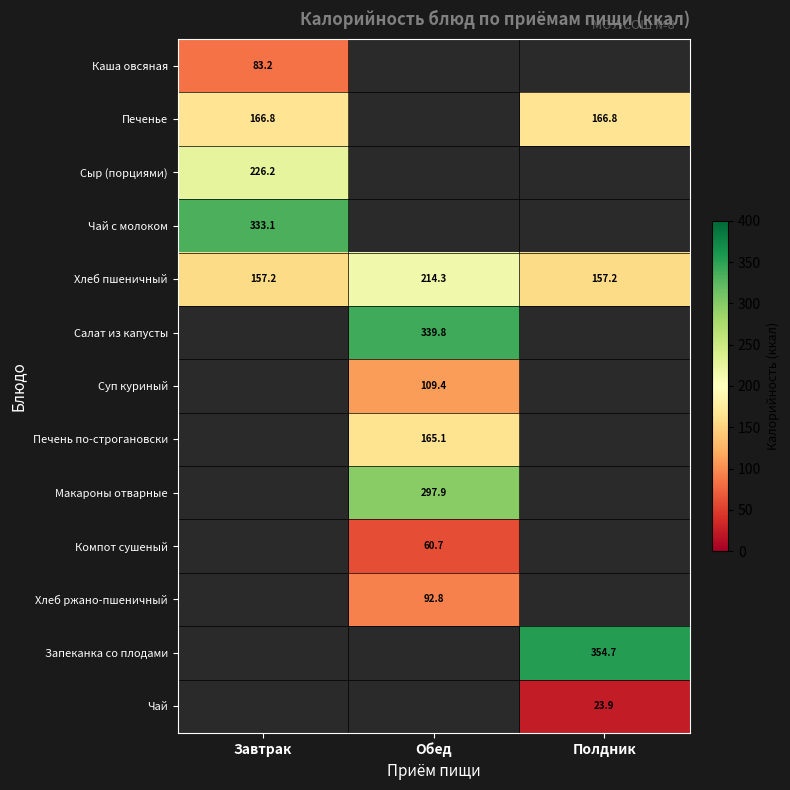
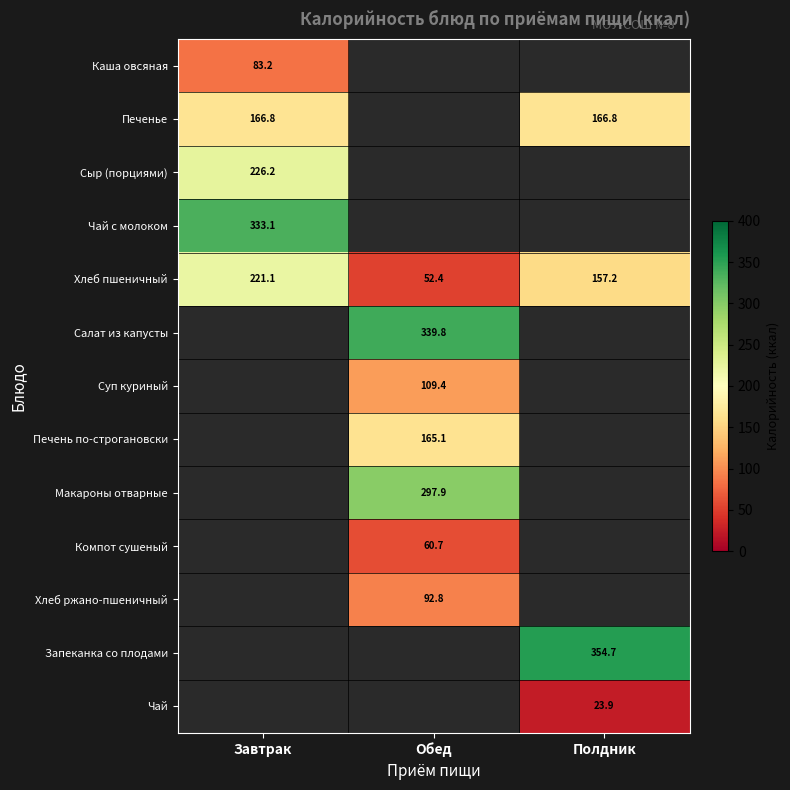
  {
    "Каша овсяная": {
      "Завтрак": 83.2
    },
    "Печенье": {
      "Завтрак": 166.8,
      "Полдник": 166.8
    },
    "Сыр (порциями)": {
      "Завтрак": 226.2
    },
    "Чай с молоком": {
      "Завтрак": 333.1
    },
    "Хлеб пшеничный": {
-     "Завтрак": 157.2,
-     "Обед": 214.3,
+     "Завтрак": 221.1,
+     "Обед": 52.4,
      "Полдник": 157.2
    },
    "Салат из капусты": {
      "Обед": 339.8
    },
    "Суп куриный": {
      "Обед": 109.4
    },
    "Печень по-строгановски": {
      "Обед": 165.1
    },
    "Макароны отварные": {
      "Обед": 297.9
    },
    "Компот сушеный": {
      "Обед": 60.7
    },
    "Хлеб ржано-пшеничный": {
      "Обед": 92.8
    },
    "Запеканка со плодами": {
      "Полдник": 354.7
    },
    "Чай": {
      "Полдник": 23.9
    }
  }
